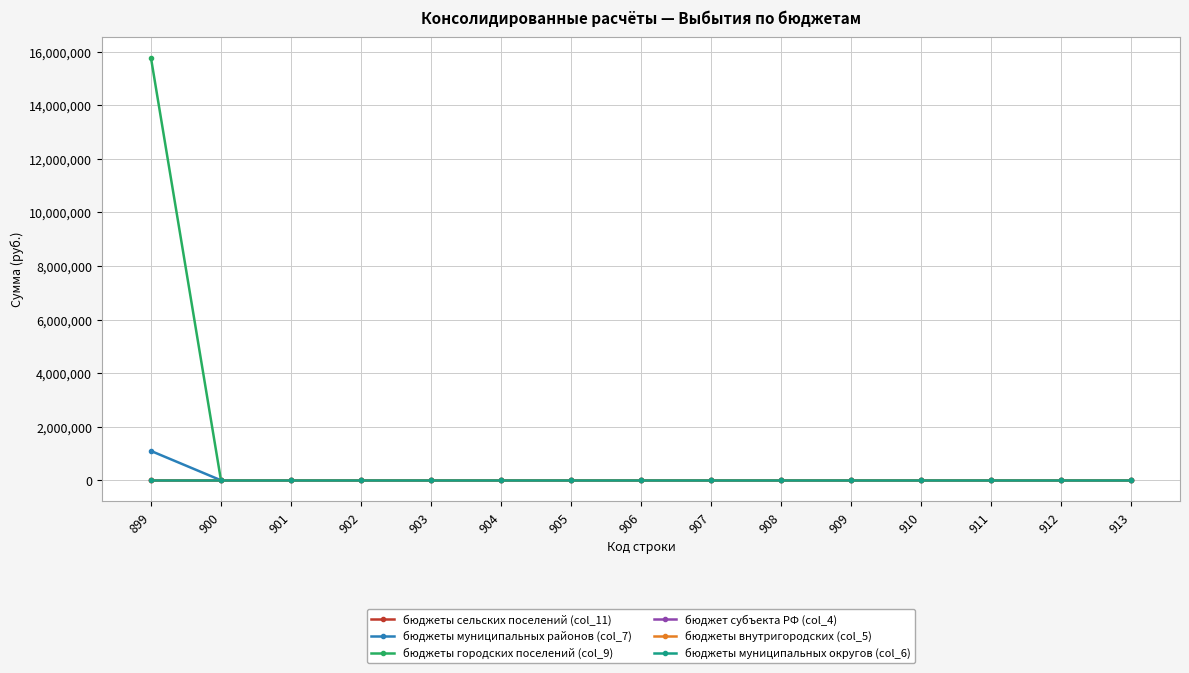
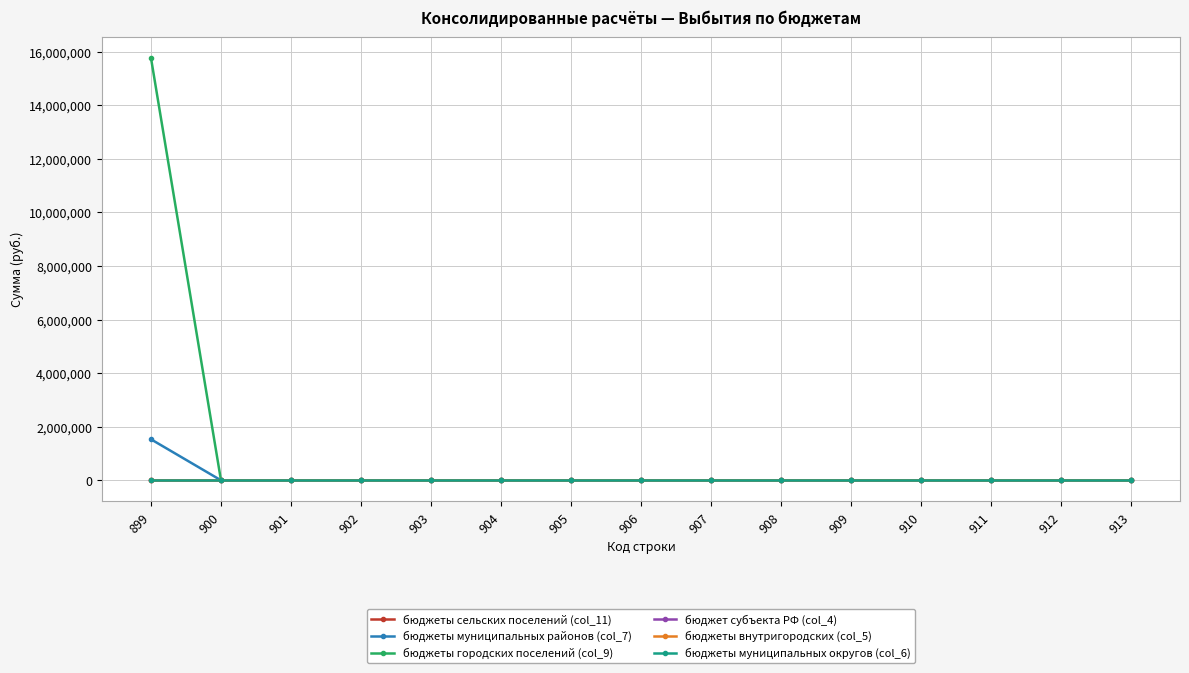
  {
    "бюджеты муниципальных районов (col_7)": {
-     "899": "1,100,000"
+     "899": "1,500,000"
    }
  }
